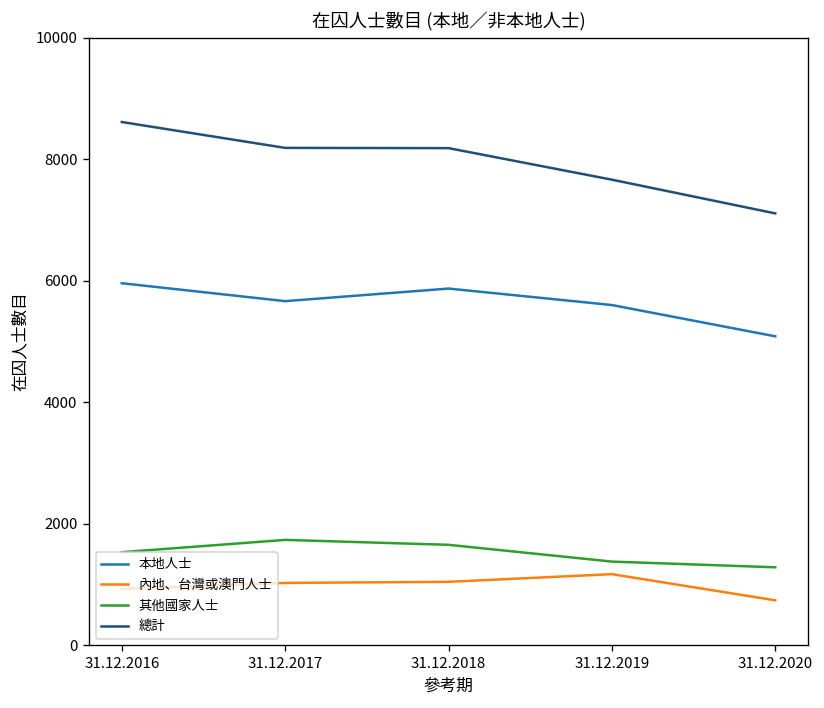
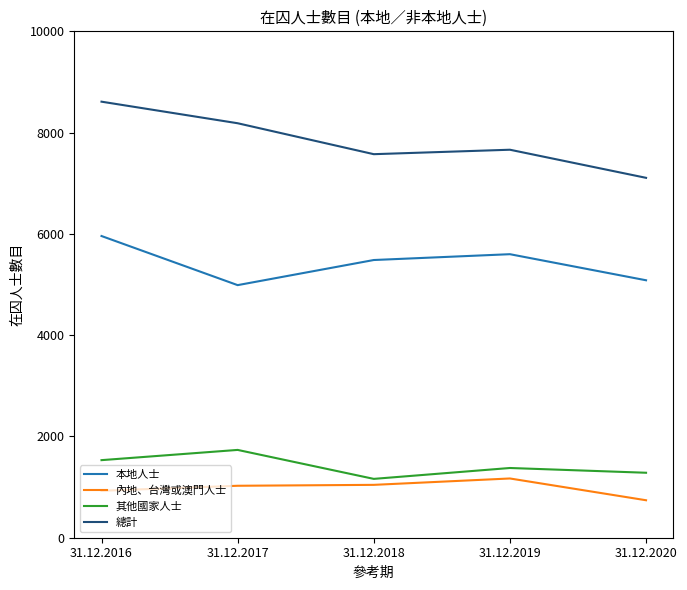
  {
    "本地人士": {
      "31.12.2016": 6000,
-     "31.12.2017": 5700,
-     "31.12.2018": 5900,
+     "31.12.2017": 5000,
+     "31.12.2018": 5500,
      "31.12.2019": 5600,
      "31.12.2020": 5100
    },
    "內地、台灣或澳門人士": {
      "31.12.2017": 1000,
      "31.12.2018": 1000,
      "31.12.2019": 1200,
      "31.12.2020": 700
    },
    "其他國家人士": {
      "31.12.2016": 1500,
      "31.12.2017": 1700,
-     "31.12.2018": 1700,
+     "31.12.2018": 1200,
      "31.12.2019": 1400,
      "31.12.2020": 1300
    },
    "總計": {
      "31.12.2016": 8600,
      "31.12.2017": 8200,
-     "31.12.2018": 8200,
+     "31.12.2018": 7600,
      "31.12.2019": 7700,
      "31.12.2020": 7100
    }
  }
